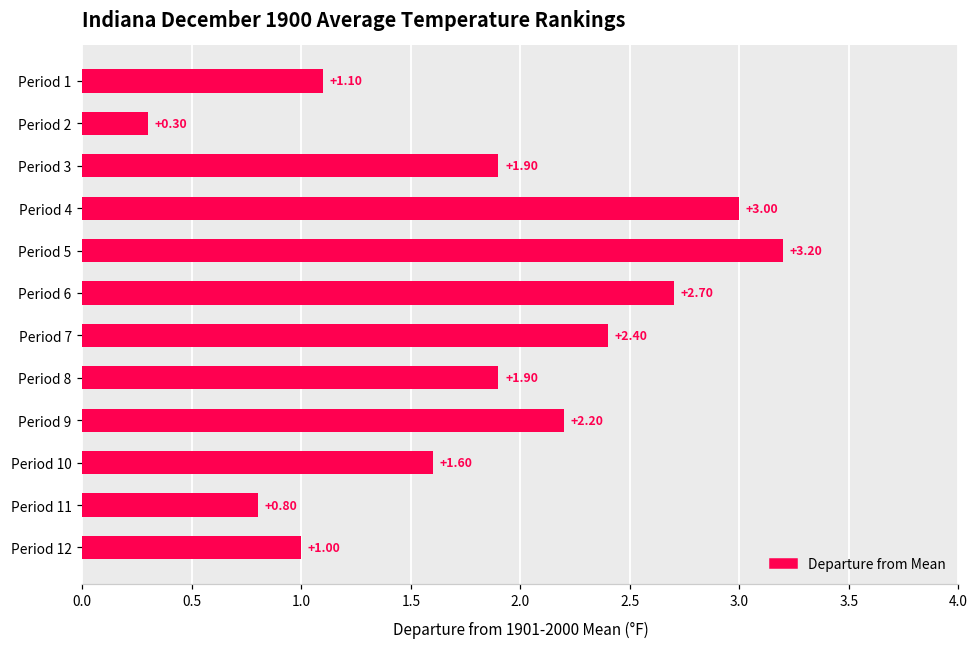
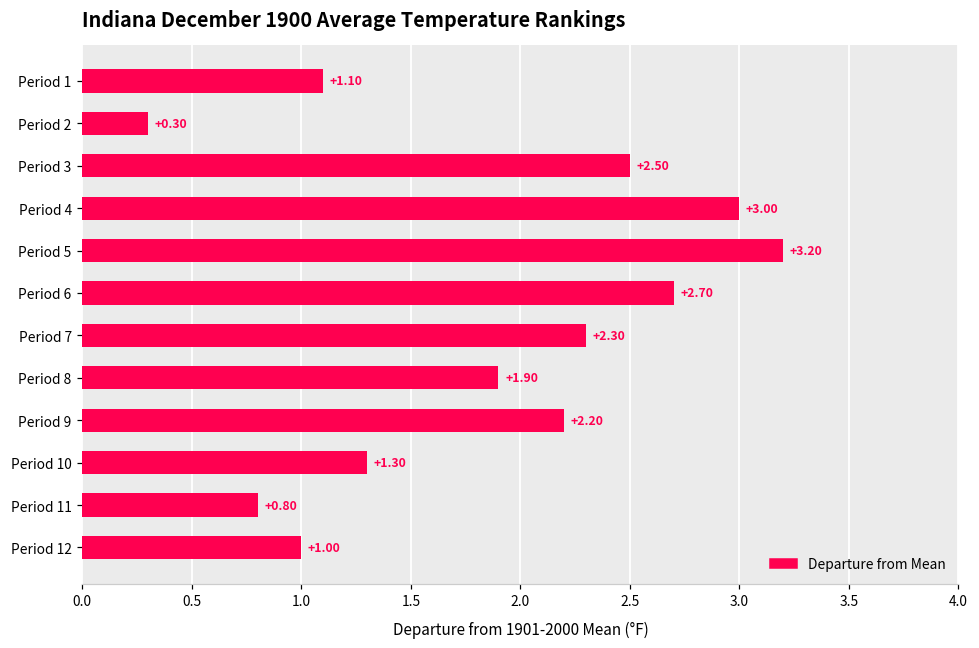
  {
    "Period 1": "+1.10",
    "Period 2": "+0.30",
-   "Period 3": "+1.90",
+   "Period 3": "+2.50",
    "Period 4": "+3.00",
    "Period 5": "+3.20",
    "Period 6": "+2.70",
-   "Period 7": "+2.40",
+   "Period 7": "+2.30",
    "Period 8": "+1.90",
    "Period 9": "+2.20",
-   "Period 10": "+1.60",
+   "Period 10": "+1.30",
    "Period 11": "+0.80",
    "Period 12": "+1.00"
  }
